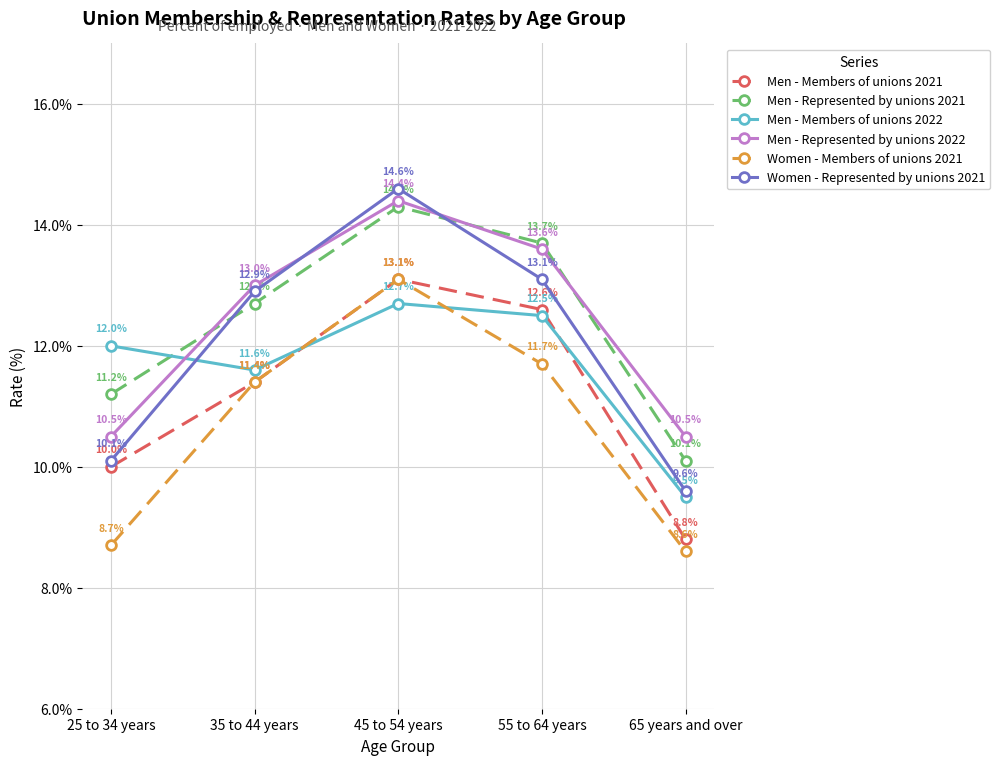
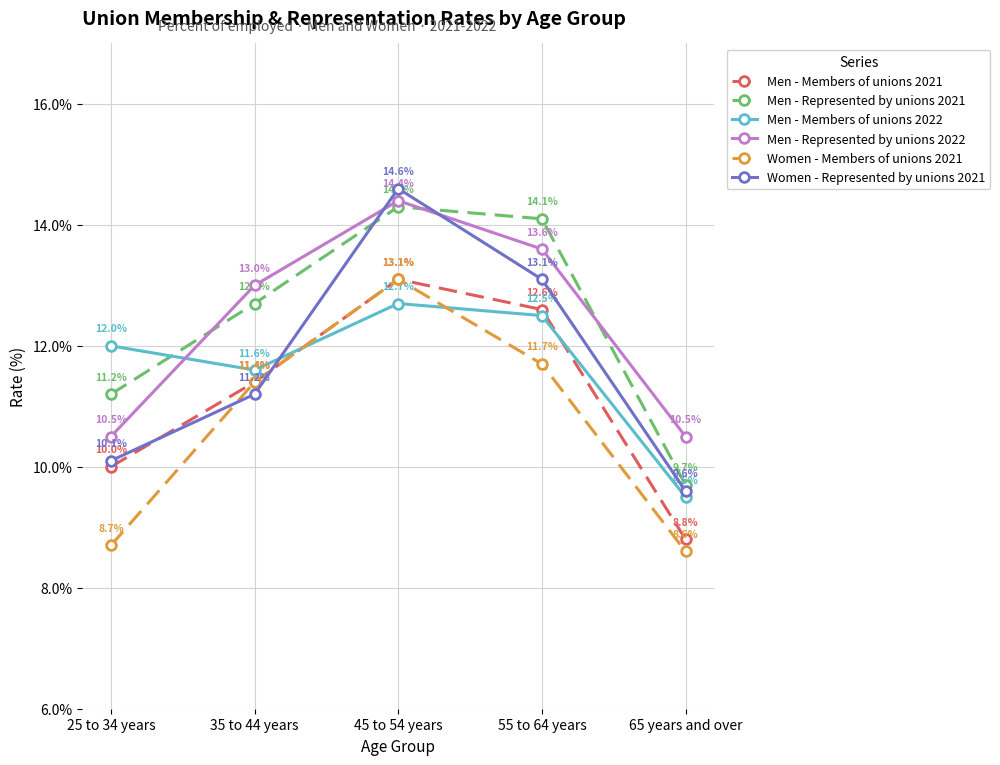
  {
    "Men - Members of unions 2021": {
      "65 years and over": "8.8%"
    },
    "Men - Represented by unions 2021": {
      "25 to 34 years": "11.2%",
-     "55 to 64 years": "13.7%",
-     "65 years and over": "10.1%"
+     "55 to 64 years": "14.1%",
+     "65 years and over": "9.7%"
    },
    "Men - Members of unions 2022": {
      "25 to 34 years": "12.0%",
      "35 to 44 years": "11.6%"
    },
    "Men - Represented by unions 2022": {
      "25 to 34 years": "10.5%",
      "65 years and over": "10.5%"
    },
    "Women - Members of unions 2021": {
      "25 to 34 years": "8.7%",
      "55 to 64 years": "11.7%"
    },
    "Women - Represented by unions 2021": {
-     "35 to 44 years": "12.9%",
+     "35 to 44 years": "11.2%",
      "45 to 54 years": "14.6%",
      "55 to 64 years": "13.1%"
    }
  }
